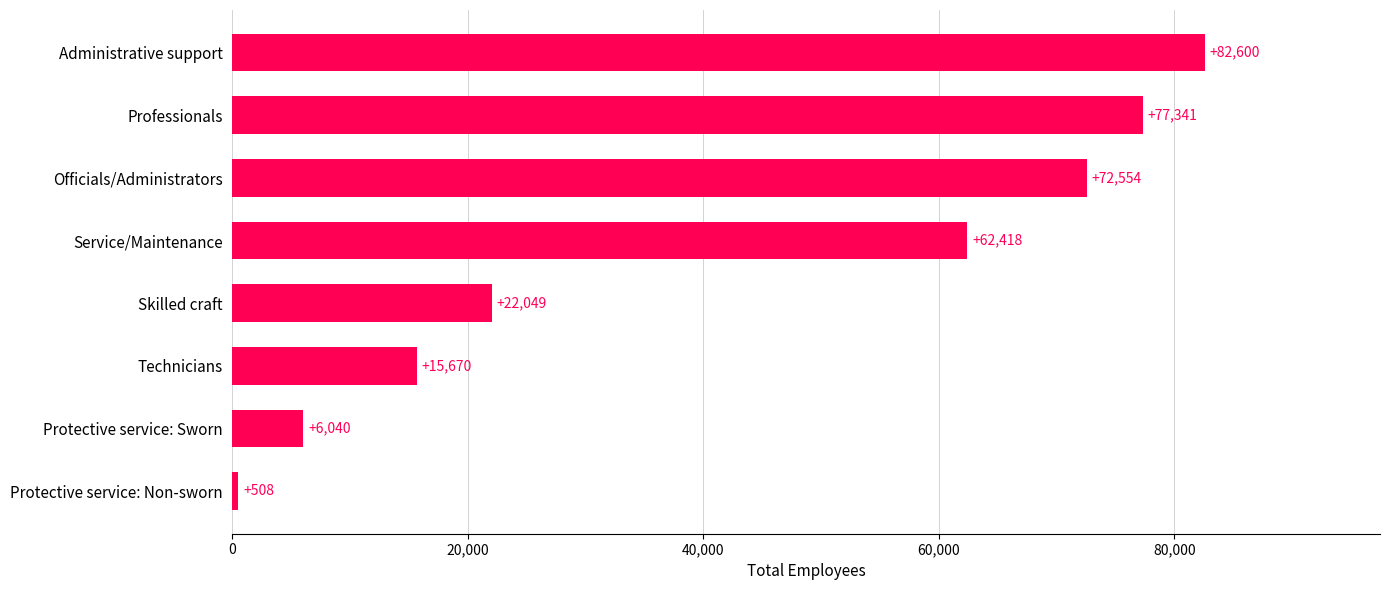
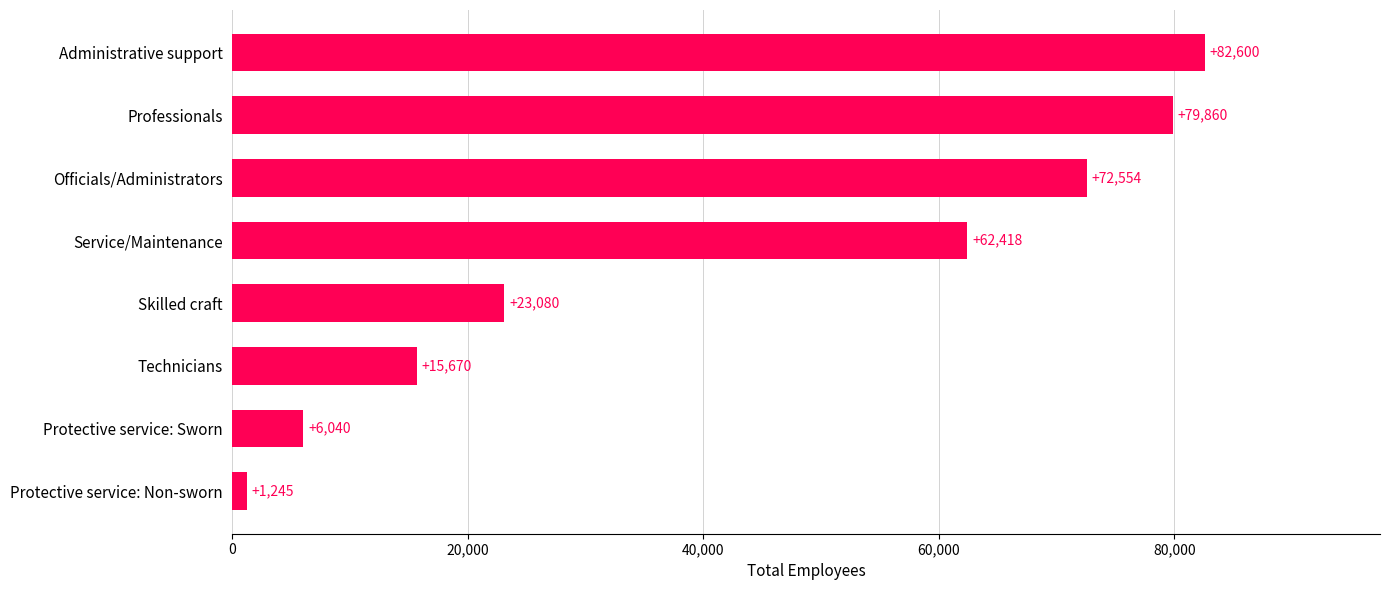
  {
    "Administrative support": "+82,600",
-   "Professionals": "+77,341",
+   "Professionals": "+79,860",
    "Officials/Administrators": "+72,554",
    "Service/Maintenance": "+62,418",
-   "Skilled craft": "+22,049",
+   "Skilled craft": "+23,080",
    "Technicians": "+15,670",
    "Protective service: Sworn": "+6,040",
-   "Protective service: Non-sworn": "+508"
+   "Protective service: Non-sworn": "+1,245"
  }
